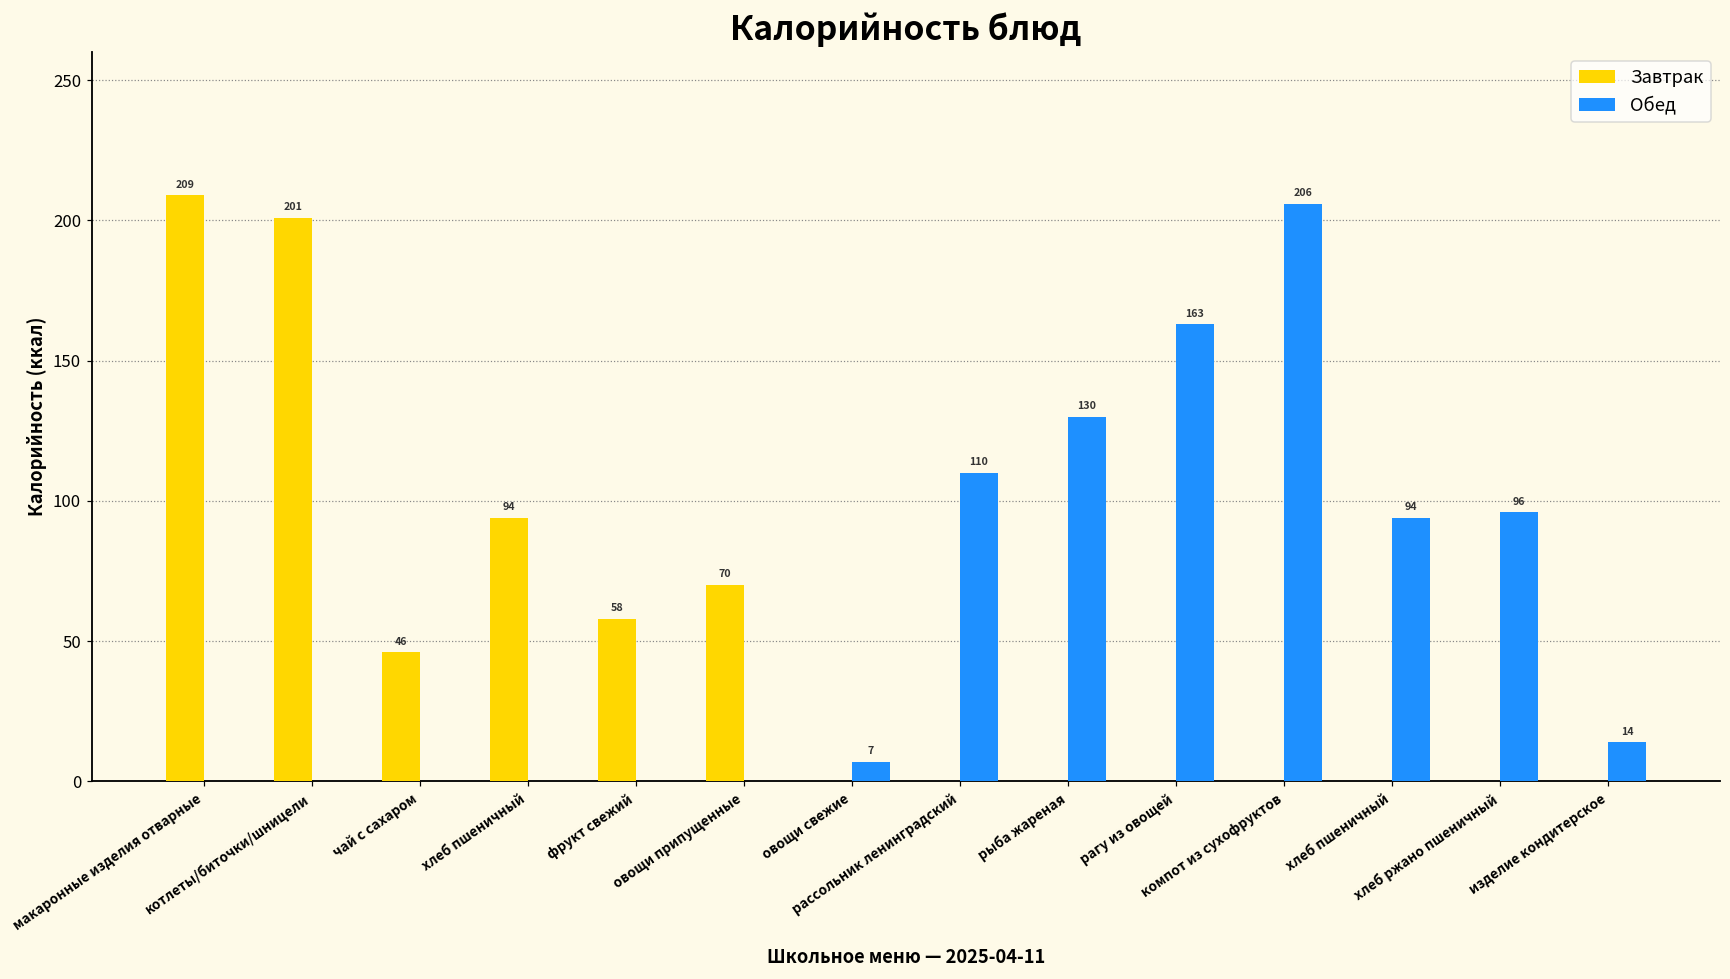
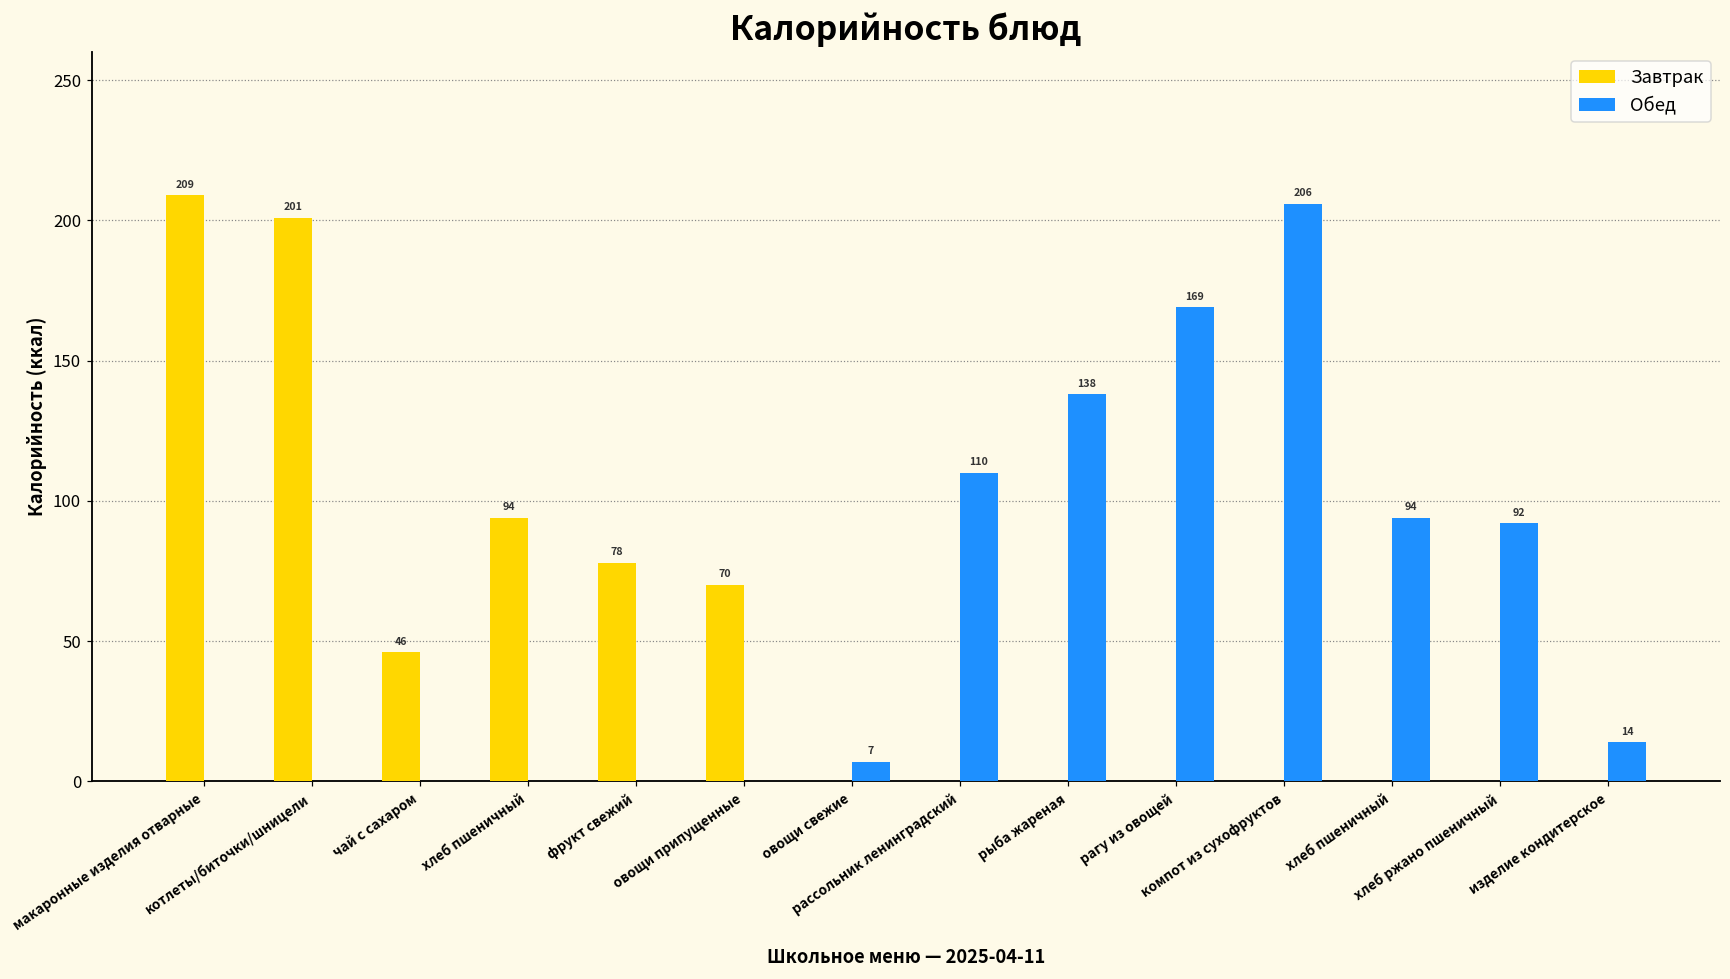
  {
    "Завтрак": {
      "макаронные изделия отварные": 209,
      "котлеты/биточки/шницели": 201,
      "чай с сахаром": 46,
-     "фрукт свежий": 58,
+     "фрукт свежий": 78,
      "овощи припущенные": 70
    },
    "Обед": {
      "овощи свежие": 7,
      "рассольник ленинградский": 110,
-     "рыба жареная": 130,
-     "рагу из овощей": 163,
+     "рыба жареная": 138,
+     "рагу из овощей": 169,
      "компот из сухофруктов": 206,
-     "хлеб ржано пшеничный": 96,
+     "хлеб ржано пшеничный": 92,
      "изделие кондитерское": 14
    }
  }
